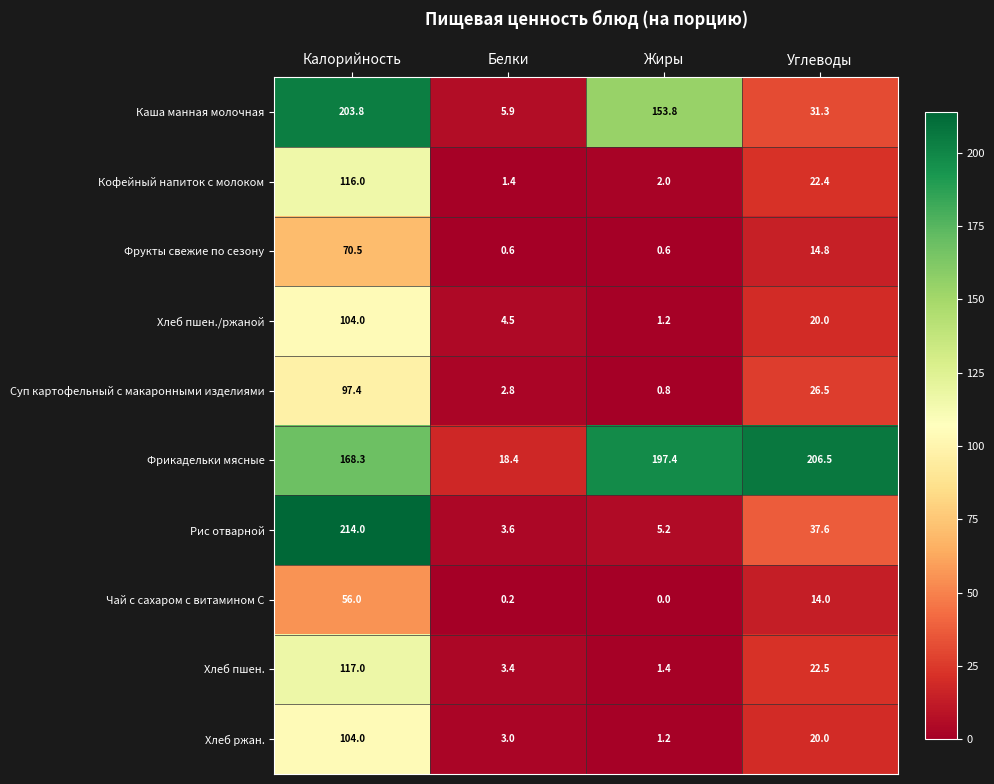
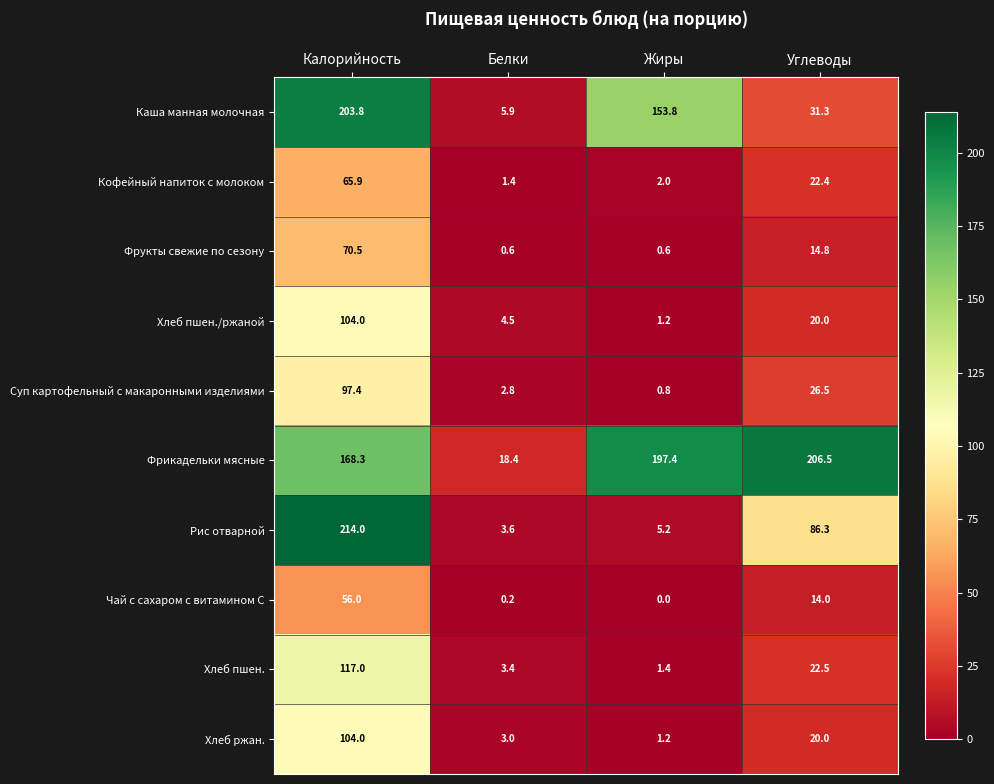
  {
    "Каша манная молочная": {
      "Калорийность": 203.8,
      "Белки": 5.9,
      "Жиры": 153.8,
      "Углеводы": 31.3
    },
    "Кофейный напиток с молоком": {
-     "Калорийность": 116.0,
+     "Калорийность": 65.9,
      "Белки": 1.4,
      "Жиры": 2.0,
      "Углеводы": 22.4
    },
    "Фрукты свежие по сезону": {
      "Калорийность": 70.5,
      "Белки": 0.6,
      "Жиры": 0.6,
      "Углеводы": 14.8
    },
    "Хлеб пшен./ржаной": {
      "Калорийность": 104.0,
      "Белки": 4.5,
      "Жиры": 1.2,
      "Углеводы": 20.0
    },
    "Суп картофельный с макаронными изделиями": {
      "Калорийность": 97.4,
      "Белки": 2.8,
      "Жиры": 0.8,
      "Углеводы": 26.5
    },
    "Фрикадельки мясные": {
      "Калорийность": 168.3,
      "Белки": 18.4,
      "Жиры": 197.4,
      "Углеводы": 206.5
    },
    "Рис отварной": {
      "Калорийность": 214.0,
      "Белки": 3.6,
      "Жиры": 5.2,
-     "Углеводы": 37.6
+     "Углеводы": 86.3
    },
    "Чай с сахаром с витамином С": {
      "Калорийность": 56.0,
      "Белки": 0.2,
      "Жиры": 0.0,
      "Углеводы": 14.0
    },
    "Хлеб пшен.": {
      "Калорийность": 117.0,
      "Белки": 3.4,
      "Жиры": 1.4,
      "Углеводы": 22.5
    },
    "Хлеб ржан.": {
      "Калорийность": 104.0,
      "Белки": 3.0,
      "Жиры": 1.2,
      "Углеводы": 20.0
    }
  }
